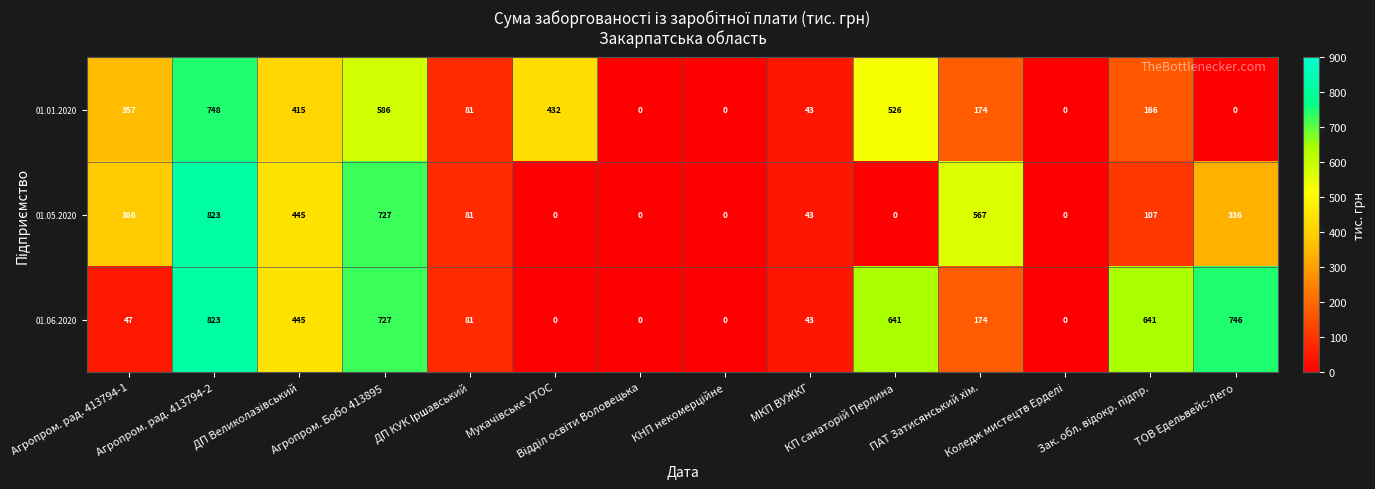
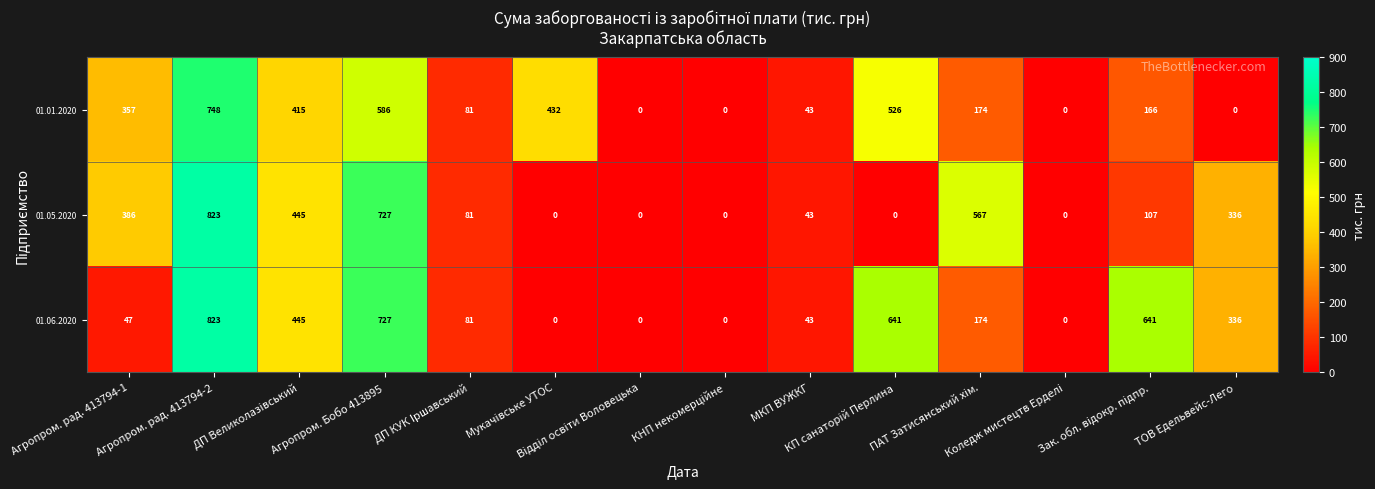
  {
    "01.01.2020": {
      "Агропром. рад. 413794-1": 357,
      "Агропром. рад. 413794-2": 748,
      "ДП Великолазівський": 415,
      "Агропром. Бобо 413895": 586,
      "ДП КУК Іршавський": 81,
      "Мукачівське УТОС": 432,
      "Відділ освіти Воловецька": 0,
      "КНП некомерційне": 0,
      "МКП ВУЖКГ": 43,
      "КП санаторій Перлина": 526,
      "ПАТ Затисянський хім.": 174,
      "Коледж мистецтв Ерделі": 0,
      "Зак. обл. відокр. підпр.": 166
    },
    "01.05.2020": {
      "Агропром. рад. 413794-1": 386,
      "Агропром. рад. 413794-2": 823,
      "ДП Великолазівський": 445,
      "Агропром. Бобо 413895": 727,
      "ДП КУК Іршавський": 81,
      "Мукачівське УТОС": 0,
      "Відділ освіти Воловецька": 0,
      "КНП некомерційне": 0,
      "МКП ВУЖКГ": 43,
      "КП санаторій Перлина": 0,
      "ПАТ Затисянський хім.": 567,
      "Коледж мистецтв Ерделі": 0,
      "Зак. обл. відокр. підпр.": 107,
      "ТОВ Едельвейс-Лего": 336
    },
    "01.06.2020": {
      "Агропром. рад. 413794-1": 47,
      "Агропром. рад. 413794-2": 823,
      "ДП Великолазівський": 445,
      "Агропром. Бобо 413895": 727,
      "ДП КУК Іршавський": 81,
      "Мукачівське УТОС": 0,
      "Відділ освіти Воловецька": 0,
      "КНП некомерційне": 0,
      "МКП ВУЖКГ": 43,
      "КП санаторій Перлина": 641,
      "ПАТ Затисянський хім.": 174,
      "Коледж мистецтв Ерделі": 0,
      "Зак. обл. відокр. підпр.": 641,
-     "ТОВ Едельвейс-Лего": 746
+     "ТОВ Едельвейс-Лего": 336
    }
  }
